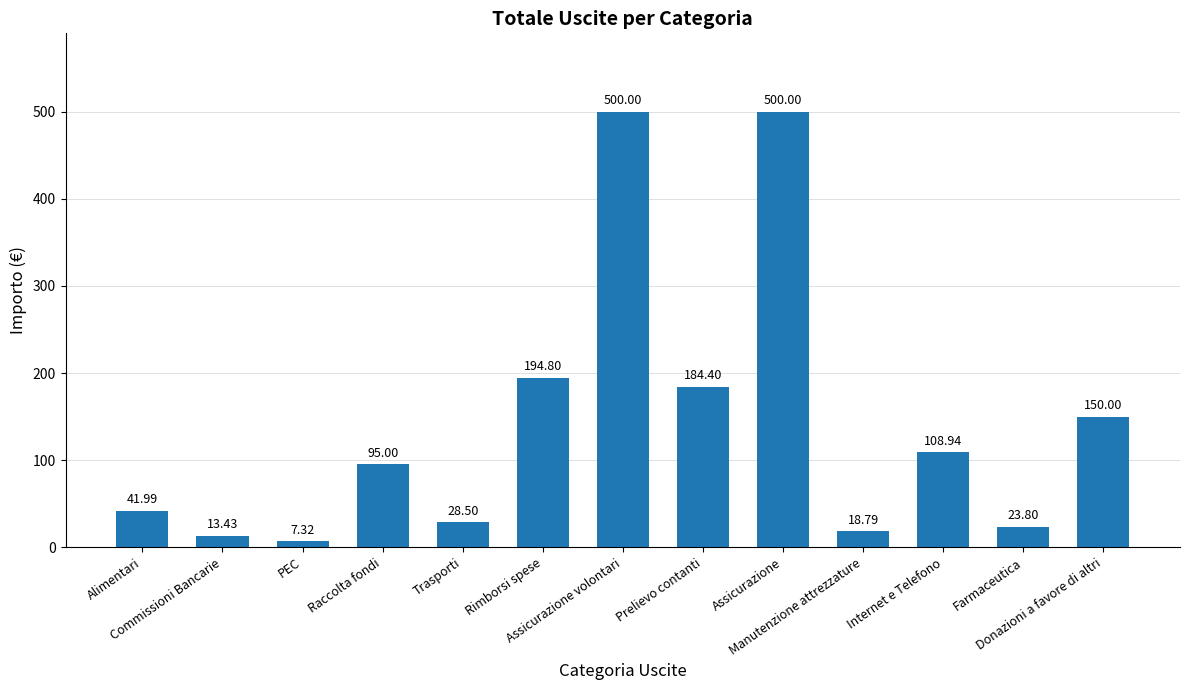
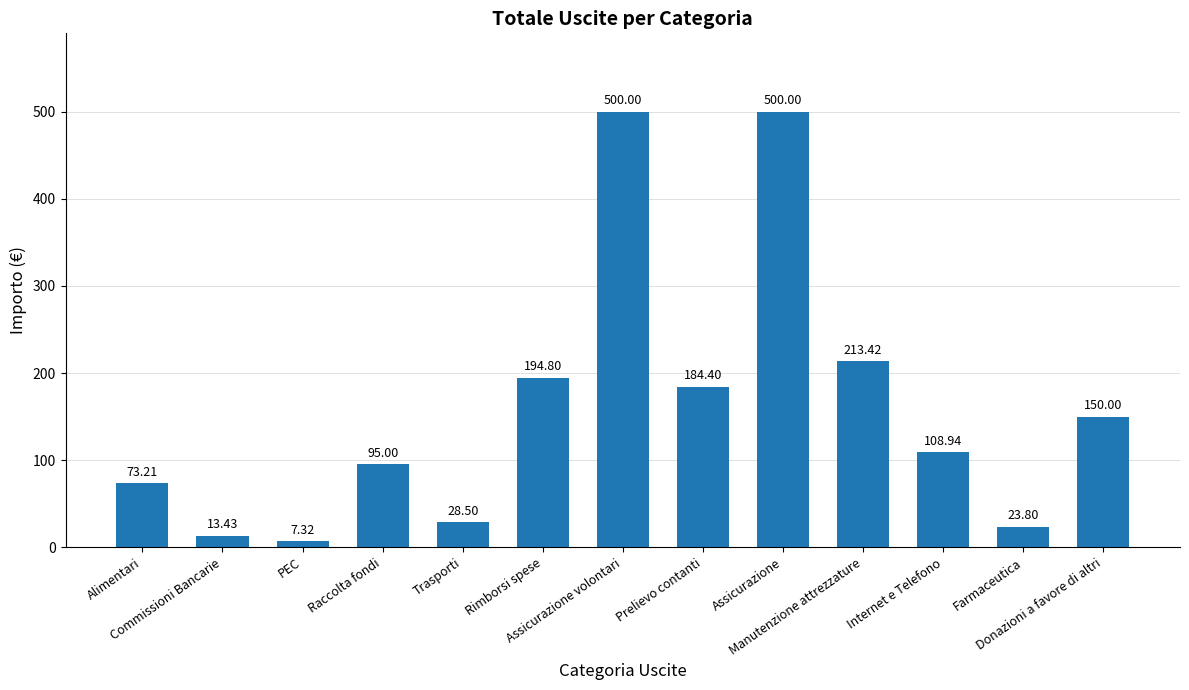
  {
-   "Alimentari": 41.99,
+   "Alimentari": 73.21,
    "Commissioni Bancarie": 13.43,
    "PEC": 7.32,
    "Raccolta fondi": 95.00,
    "Trasporti": 28.50,
    "Rimborsi spese": 194.80,
    "Assicurazione volontari": 500.00,
    "Prelievo contanti": 184.40,
    "Assicurazione": 500.00,
-   "Manutenzione attrezzature": 18.79,
+   "Manutenzione attrezzature": 213.42,
    "Internet e Telefono": 108.94,
    "Farmaceutica": 23.80,
    "Donazioni a favore di altri": 150.00
  }
